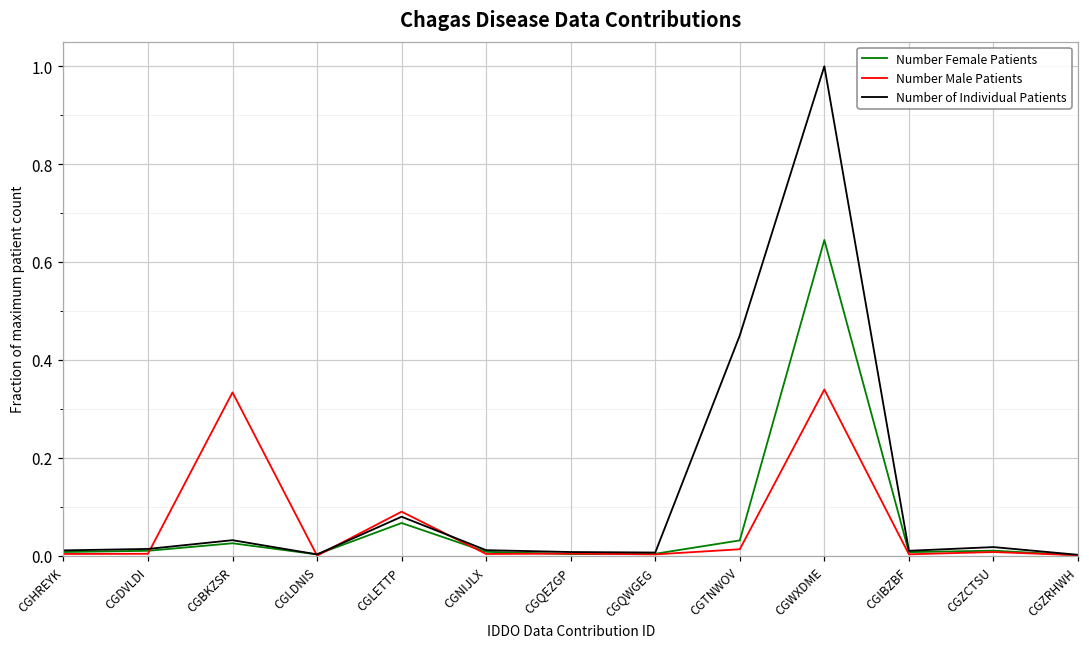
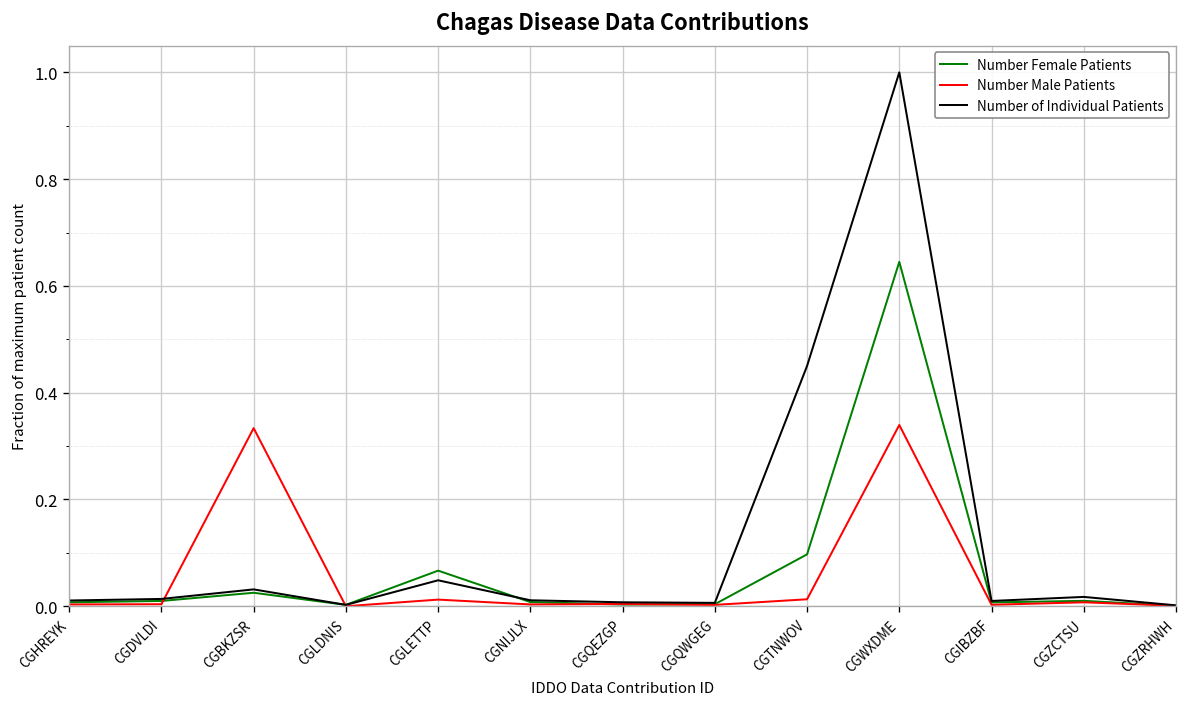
  {
    "Number Female Patients": {
      "CGBKZSR": 0.03,
      "CGLETTP": 0.07,
-     "CGTNWOV": 0.03,
+     "CGTNWOV": 0.10,
      "CGWXDME": 0.65
    },
    "Number Male Patients": {
      "CGDVLDI": 0.00,
      "CGBKZSR": 0.33,
-     "CGLETTP": 0.09,
+     "CGLETTP": 0.01,
      "CGTNWOV": 0.01,
      "CGWXDME": 0.34
    },
    "Number of Individual Patients": {
      "CGBKZSR": 0.03,
-     "CGLETTP": 0.08,
+     "CGLETTP": 0.05,
      "CGTNWOV": 0.45,
      "CGWXDME": 1.00,
      "CGZCTSU": 0.02
    }
  }
